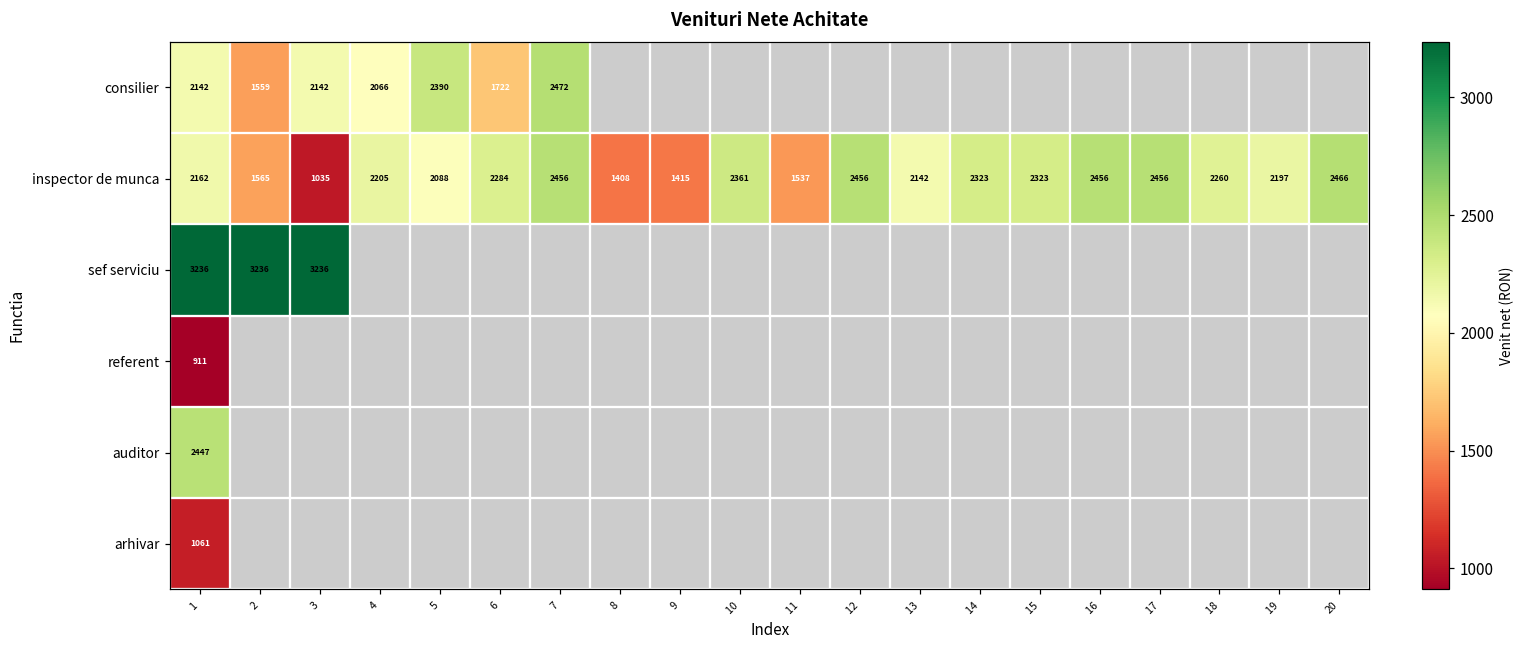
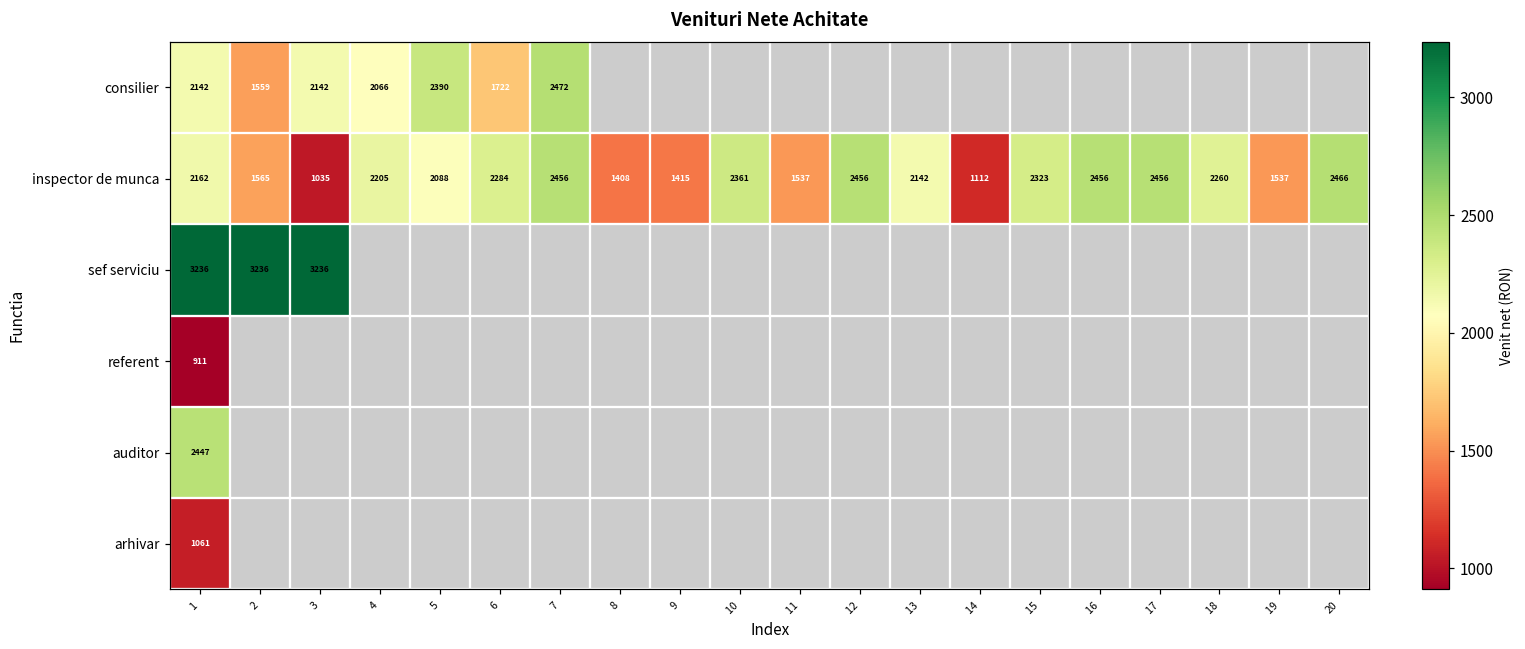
  {
    "consilier": {
      "1": 2142,
      "2": 1559,
      "3": 2142,
      "4": 2066,
      "5": 2390,
      "6": 1722,
      "7": 2472
    },
    "inspector de munca": {
      "1": 2162,
      "2": 1565,
      "3": 1035,
      "4": 2205,
      "5": 2088,
      "6": 2284,
      "7": 2456,
      "8": 1408,
      "9": 1415,
      "10": 2361,
      "11": 1537,
      "12": 2456,
      "13": 2142,
-     "14": 2323,
+     "14": 1112,
      "15": 2323,
      "16": 2456,
      "17": 2456,
      "18": 2260,
-     "19": 2197,
+     "19": 1537,
      "20": 2466
    },
    "sef serviciu": {
      "1": 3236,
      "2": 3236,
      "3": 3236
    },
    "referent": {
      "1": 911
    },
    "auditor": {
      "1": 2447
    },
    "arhivar": {
      "1": 1061
    }
  }
